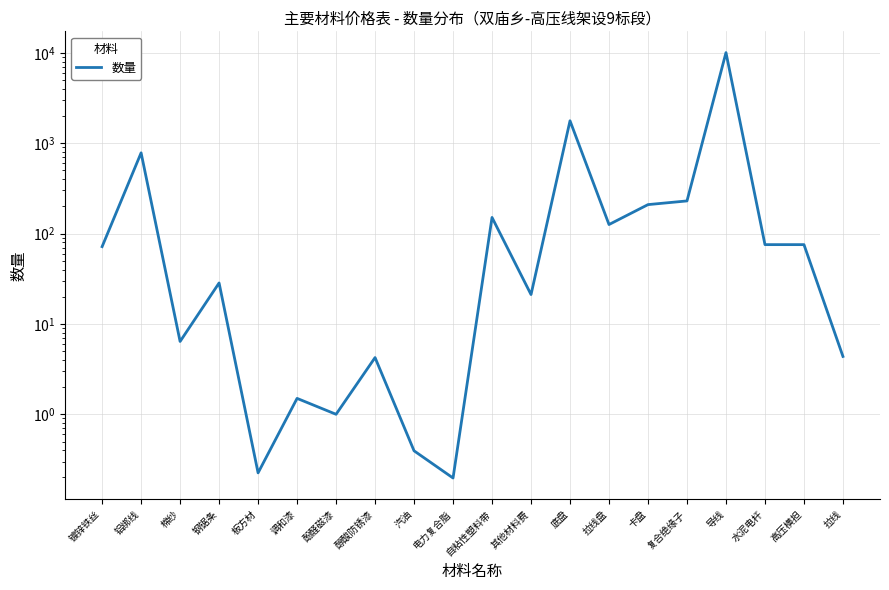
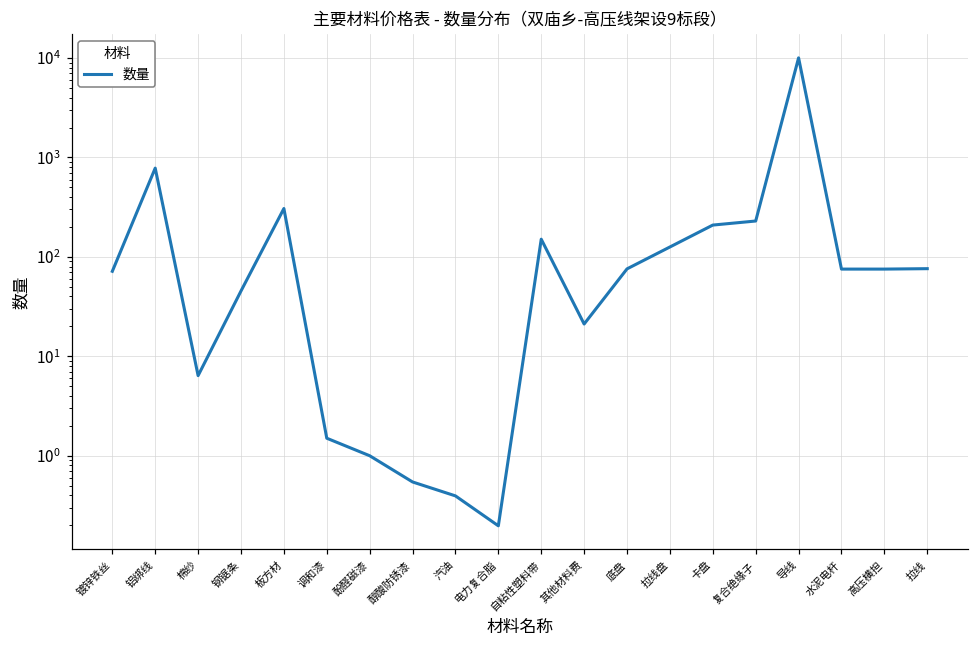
  {
    "镀锌铁丝": 70,
    "铝绑线": 800,
    "棉纱": 6,
-   "钢锯条": 28,
-   "板方材": 0.23,
+   "钢锯条": 50,
+   "板方材": 310,
    "调和漆": 1.5,
    "酚醛磁漆": 1.0,
-   "醇酸防锈漆": 4,
+   "醇酸防锈漆": 0.5,
    "汽油": 0.4,
    "电力复合脂": 0.20,
    "自粘性塑料带": 150,
    "其他材料费": 21,
-   "底盘": 1800,
+   "底盘": 80,
    "拉线盘": 130,
    "卡盘": 210,
    "复合绝缘子": 230,
    "导线": 10000,
    "水泥电杆": 80,
    "高压横担": 80,
-   "拉线": 4
+   "拉线": 80
  }
